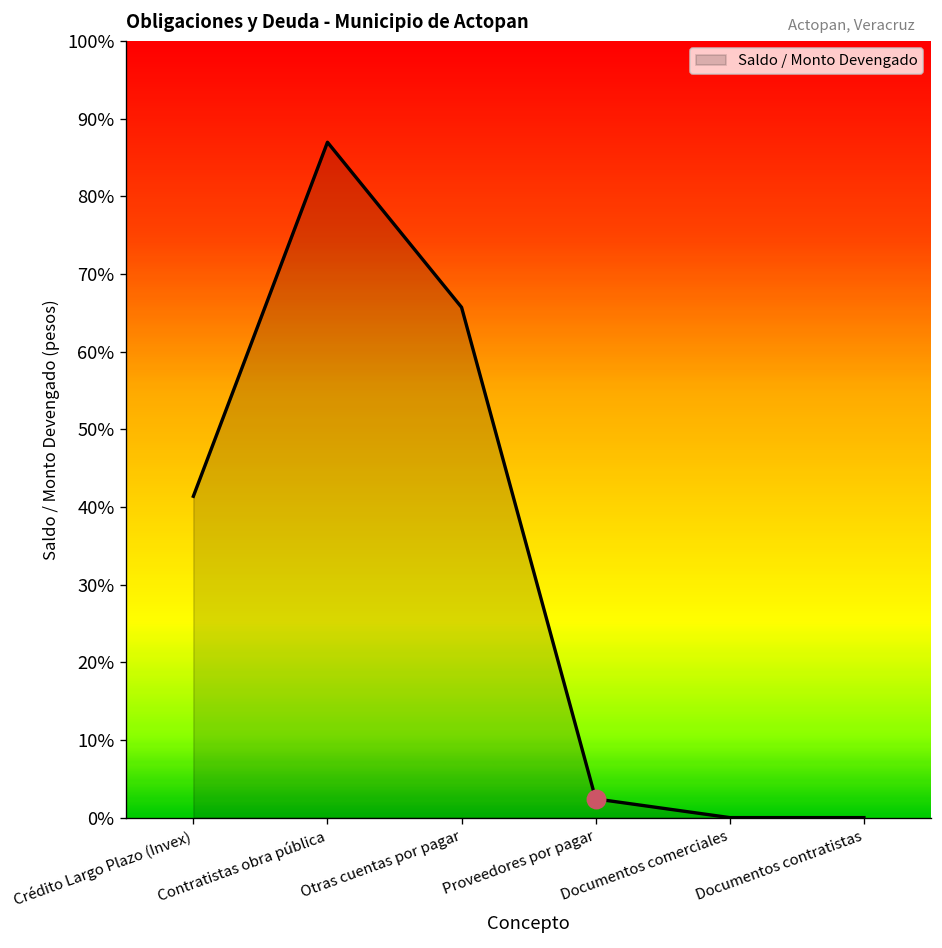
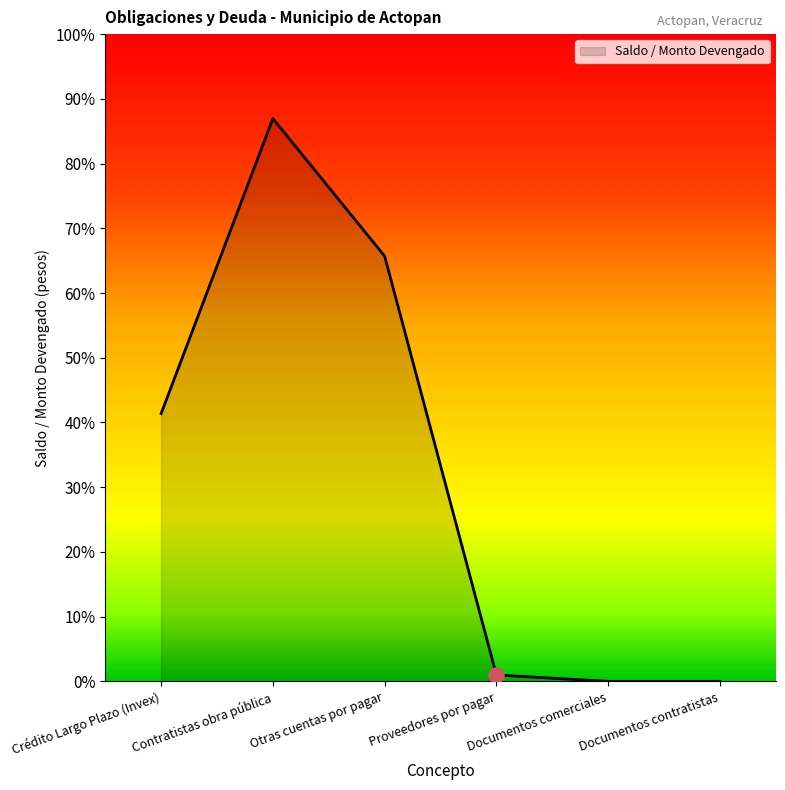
  {
    "Saldo / Monto Devengado": {
      "Crédito Largo Plazo (Invex)": "41%",
      "Contratistas obra pública": "87%",
      "Otras cuentas por pagar": "66%",
-     "Proveedores por pagar": "2%",
+     "Proveedores por pagar": "1%",
      "Documentos comerciales": "0%",
      "Documentos contratistas": "0%"
    }
  }
